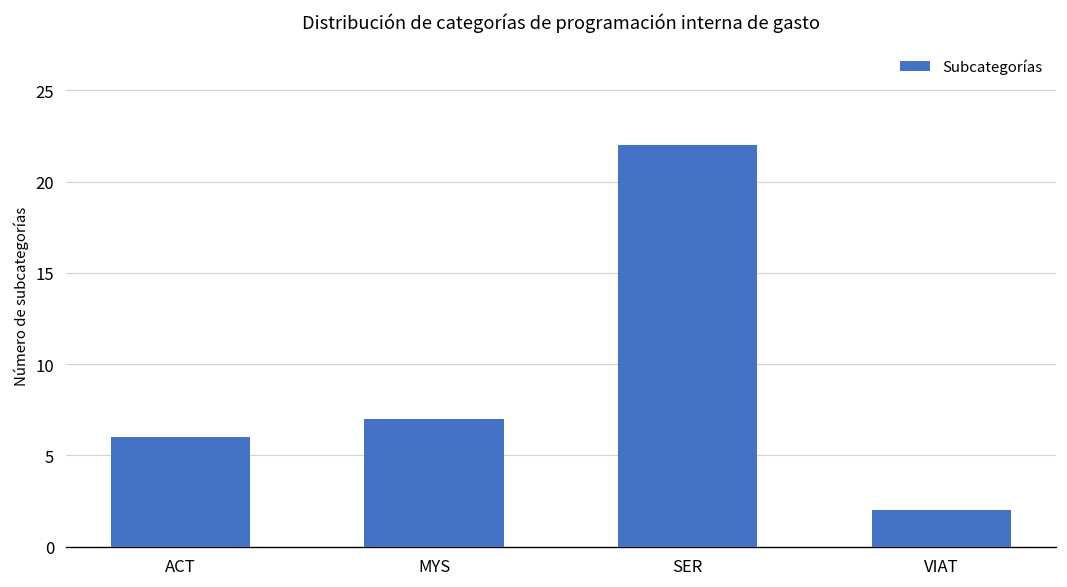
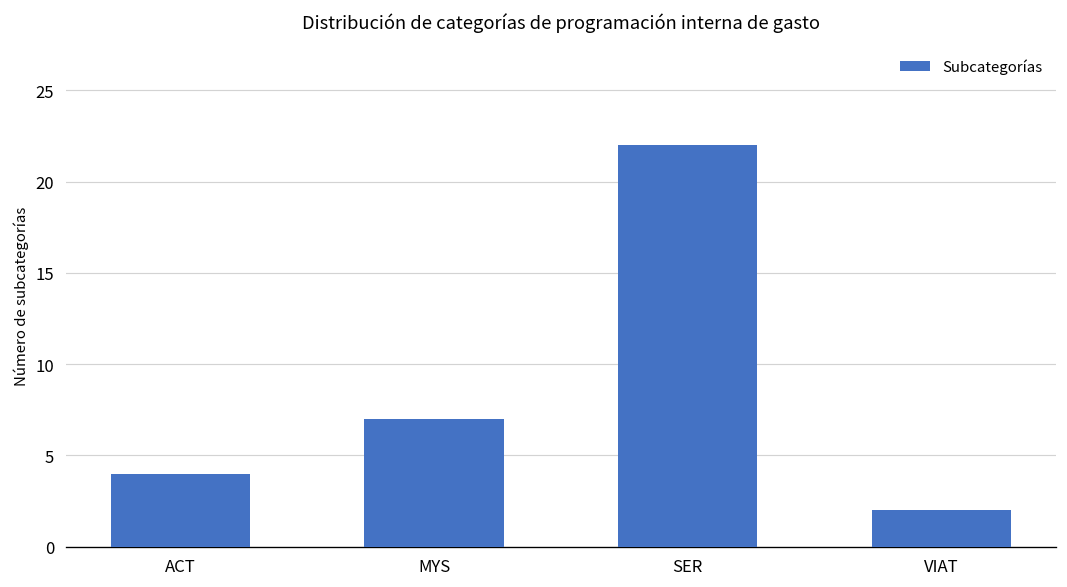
  {
-   "ACT": 6,
+   "ACT": 4,
    "MYS": 7,
    "SER": 22,
    "VIAT": 2
  }
